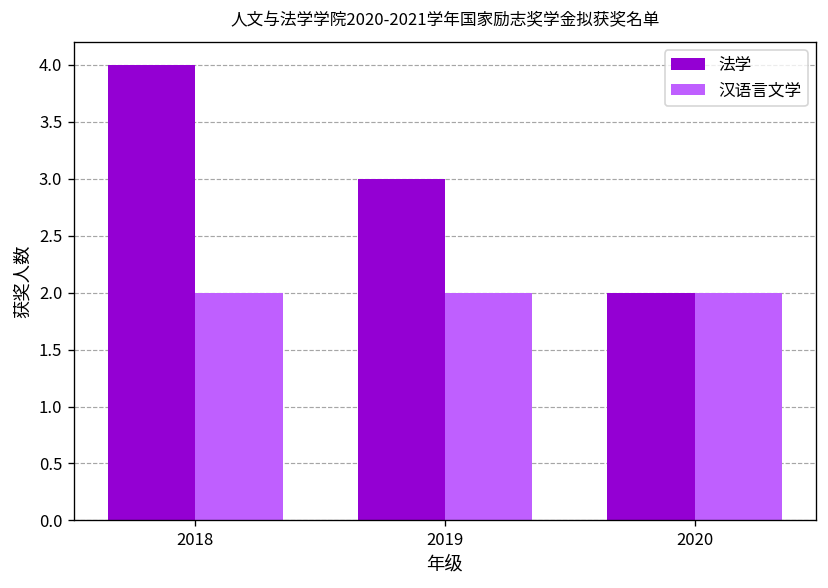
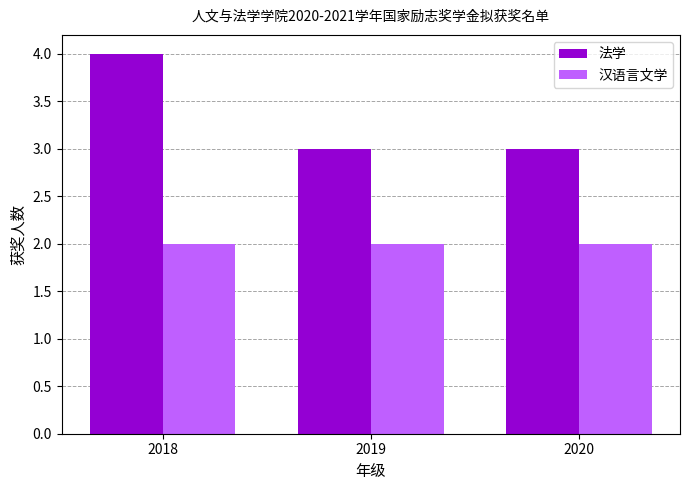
  {
    "法学": {
      "2018": 4,
      "2019": 3,
-     "2020": 2
+     "2020": 3
    },
    "汉语言文学": {
      "2018": 2,
      "2019": 2,
      "2020": 2
    }
  }
